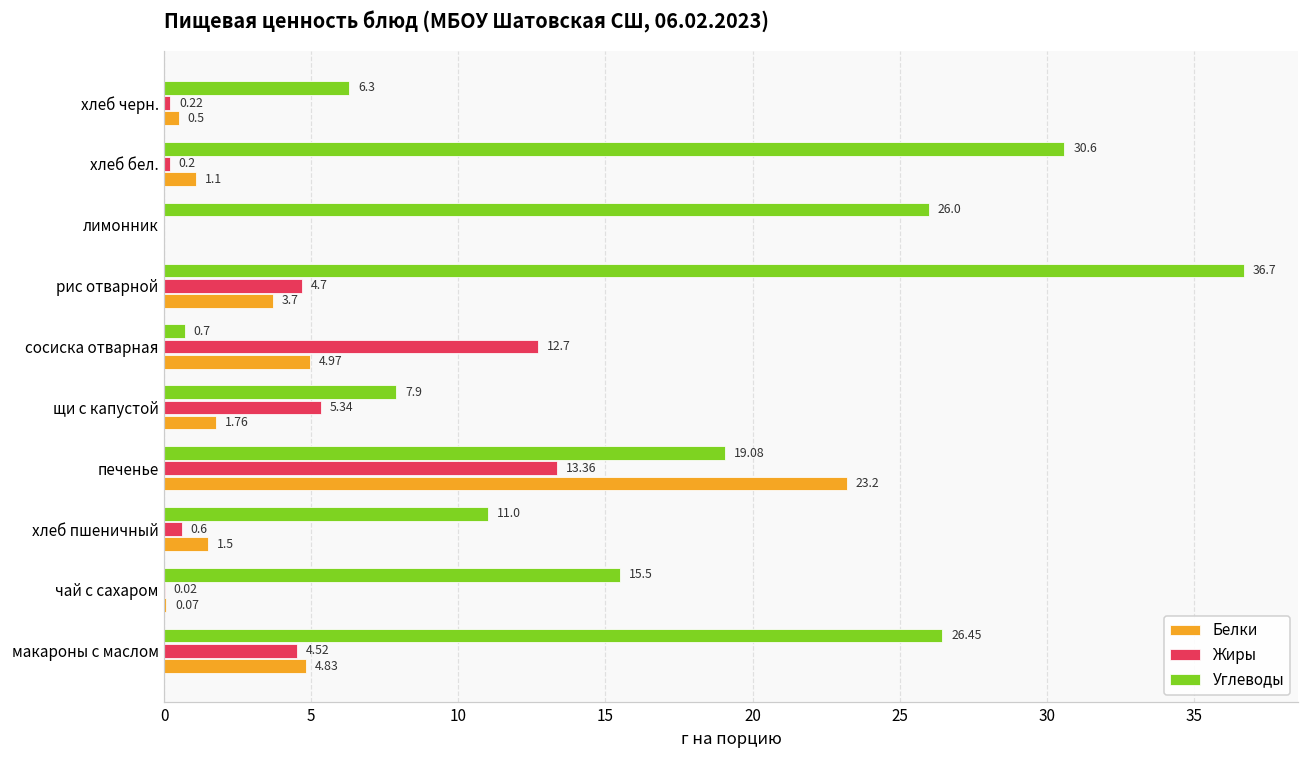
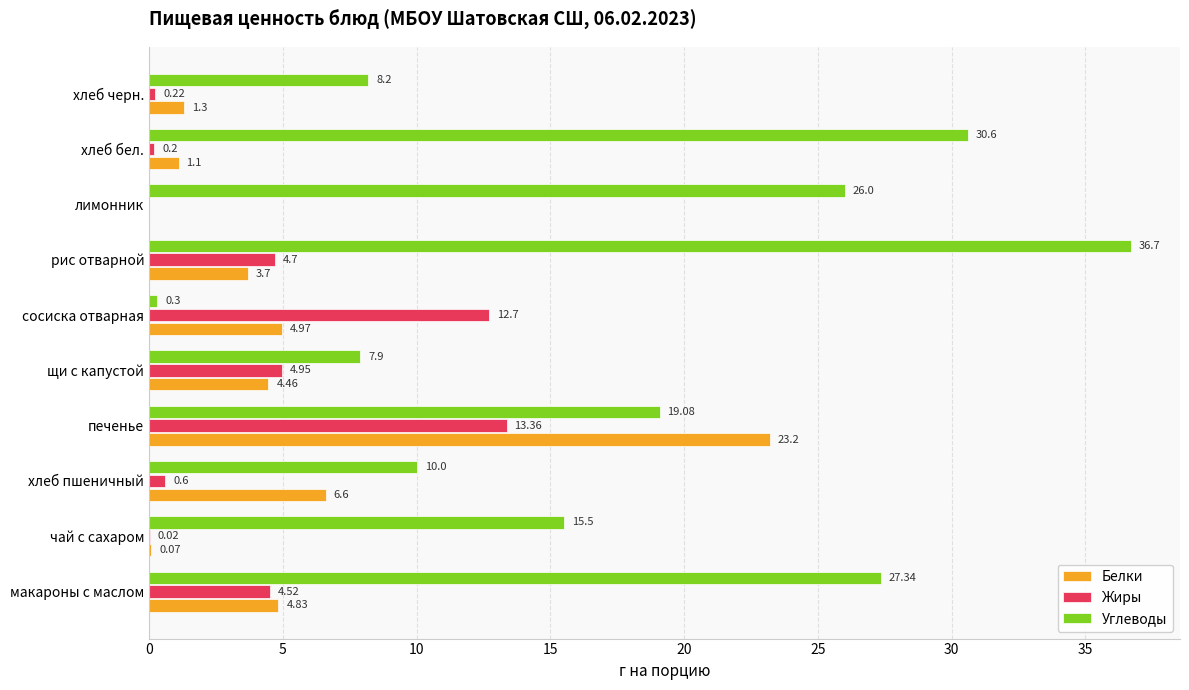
  {
    "Белки": {
-     "хлеб черн.": 0.5,
+     "хлеб черн.": 1.3,
      "хлеб бел.": 1.1,
      "рис отварной": 3.7,
      "сосиска отварная": 4.97,
-     "щи с капустой": 1.76,
+     "щи с капустой": 4.46,
      "печенье": 23.2,
-     "хлеб пшеничный": 1.5,
+     "хлеб пшеничный": 6.6,
      "чай с сахаром": 0.07,
      "макароны с маслом": 4.83
    },
    "Жиры": {
      "хлеб черн.": 0.22,
      "хлеб бел.": 0.2,
      "рис отварной": 4.7,
      "сосиска отварная": 12.7,
-     "щи с капустой": 5.34,
+     "щи с капустой": 4.95,
      "печенье": 13.36,
      "хлеб пшеничный": 0.6,
      "чай с сахаром": 0.02,
      "макароны с маслом": 4.52
    },
    "Углеводы": {
-     "хлеб черн.": 6.3,
+     "хлеб черн.": 8.2,
      "хлеб бел.": 30.6,
      "лимонник": 26.0,
      "рис отварной": 36.7,
-     "сосиска отварная": 0.7,
+     "сосиска отварная": 0.3,
      "щи с капустой": 7.9,
      "печенье": 19.08,
-     "хлеб пшеничный": 11.0,
+     "хлеб пшеничный": 10.0,
      "чай с сахаром": 15.5,
-     "макароны с маслом": 26.45
+     "макароны с маслом": 27.34
    }
  }
